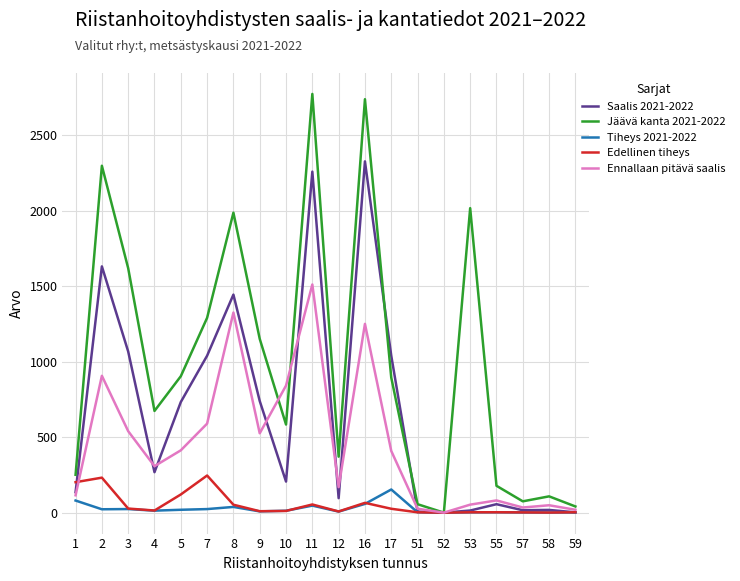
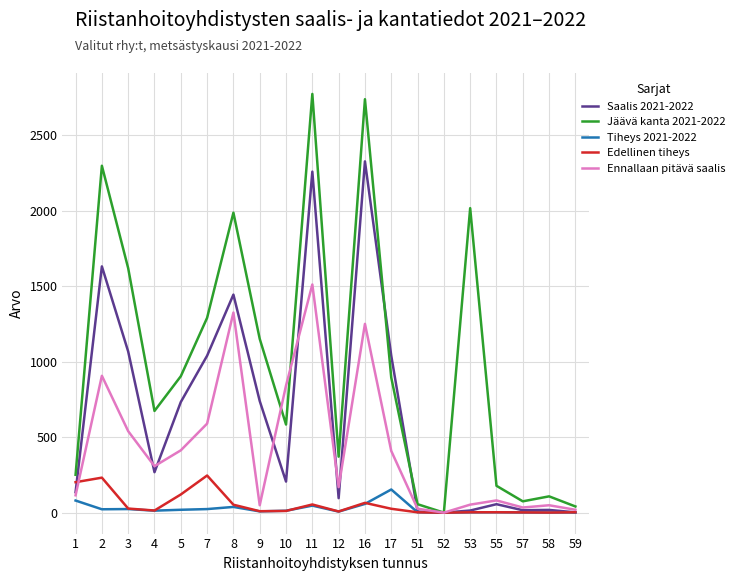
  {
    "Saalis 2021-2022": {
      "1": 140,
      "2": 1630,
      "3": 1070,
      "4": 270,
      "5": 730,
      "7": 1040,
      "8": 1450,
      "9": 740,
      "10": 210,
      "11": 2260,
      "12": 100,
      "16": 2330,
      "17": 1040,
      "55": 60,
      "58": 20
    },
    "Jäävä kanta 2021-2022": {
      "1": 250,
      "2": 2300,
      "3": 1620,
      "4": 670,
      "5": 900,
      "7": 1290,
      "8": 1990,
      "9": 1150,
      "10": 580,
      "11": 2780,
      "12": 370,
      "16": 2740,
      "17": 900,
      "51": 60,
      "53": 2020,
      "55": 180,
      "57": 80,
      "58": 110,
      "59": 40
    },
    "Tiheys 2021-2022": {
      "1": 80,
      "2": 20,
      "5": 20,
      "7": 20,
      "17": 150
    },
    "Edellinen tiheys": {
      "1": 200,
      "2": 230,
      "5": 120,
      "7": 250,
      "17": 30
    },
    "Ennallaan pitävä saalis": {
      "1": 120,
      "2": 910,
      "3": 540,
      "4": 310,
      "5": 410,
      "7": 590,
      "8": 1330,
-     "9": 530,
+     "9": 50,
      "10": 840,
      "11": 1510,
      "12": 170,
      "16": 1250,
      "17": 410,
      "51": 30,
      "53": 50,
      "55": 80,
      "57": 30,
      "58": 50
    }
  }
